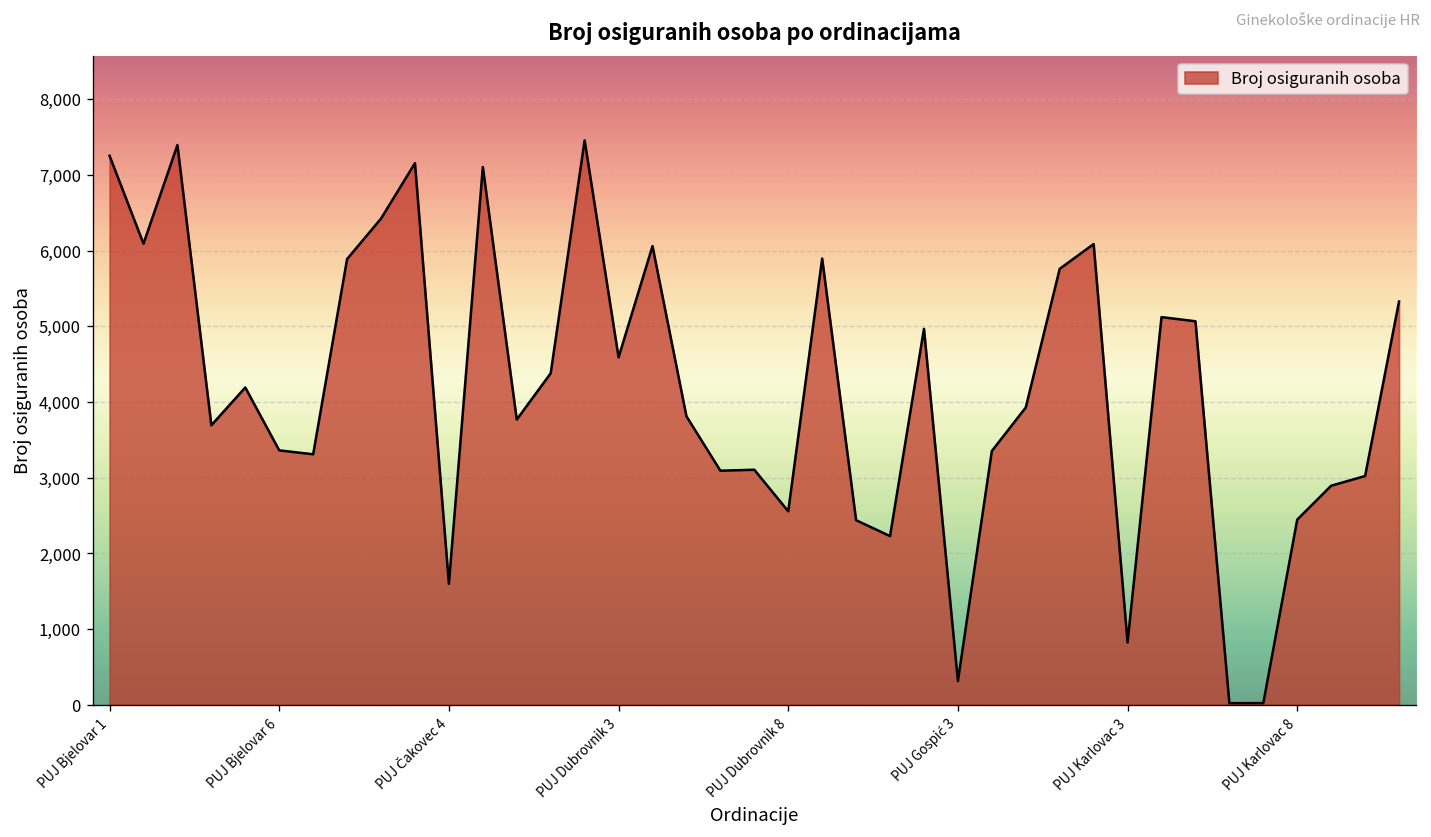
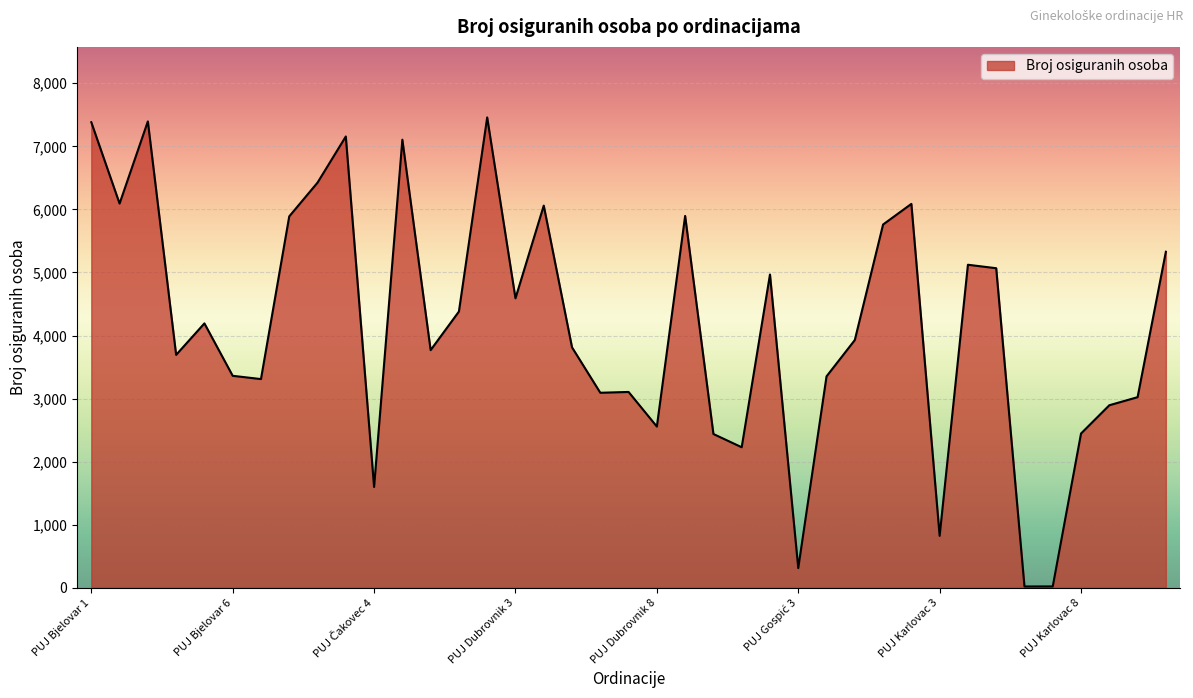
  {
-   "PUJ Bjelovar 1": "7,300",
+   "PUJ Bjelovar 1": "7,400",
    "PUJ Bjelovar 6": "3,400",
    "PUJ Čakovec 4": "1,600",
    "PUJ Dubrovnik 3": "4,600",
    "PUJ Dubrovnik 8": "2,600",
    "PUJ Gospić 3": "300",
    "PUJ Karlovac 3": "800",
    "PUJ Karlovac 8": "2,400"
  }
